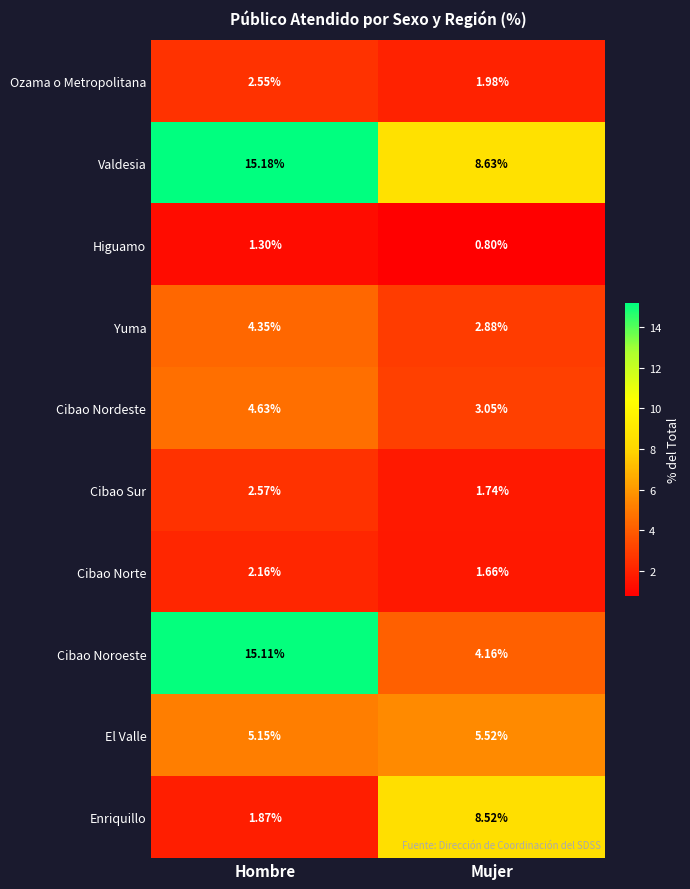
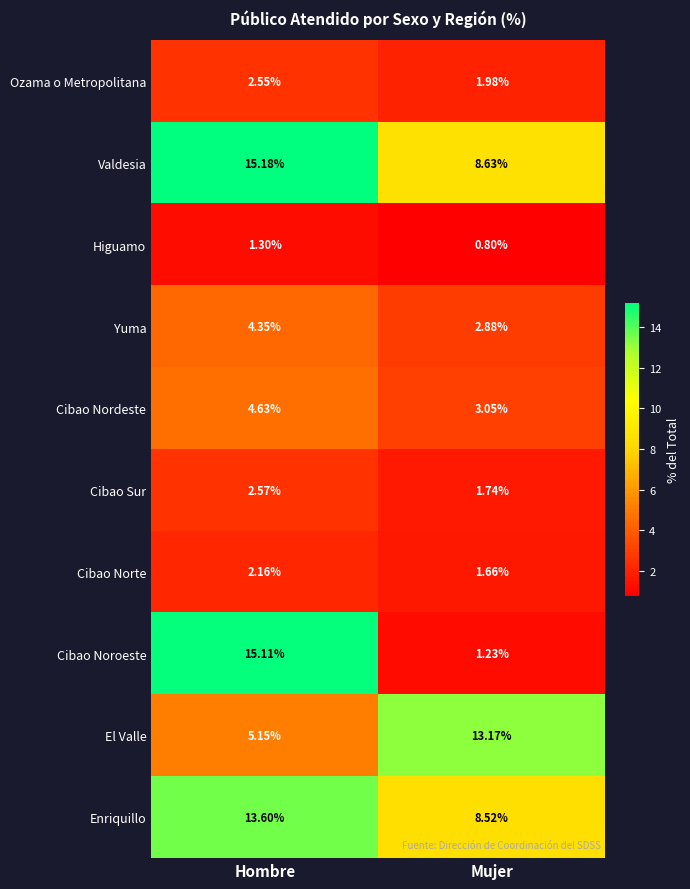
  {
    "Ozama o Metropolitana": {
      "Hombre": "2.55%",
      "Mujer": "1.98%"
    },
    "Valdesia": {
      "Hombre": "15.18%",
      "Mujer": "8.63%"
    },
    "Higuamo": {
      "Hombre": "1.30%",
      "Mujer": "0.80%"
    },
    "Yuma": {
      "Hombre": "4.35%",
      "Mujer": "2.88%"
    },
    "Cibao Nordeste": {
      "Hombre": "4.63%",
      "Mujer": "3.05%"
    },
    "Cibao Sur": {
      "Hombre": "2.57%",
      "Mujer": "1.74%"
    },
    "Cibao Norte": {
      "Hombre": "2.16%",
      "Mujer": "1.66%"
    },
    "Cibao Noroeste": {
      "Hombre": "15.11%",
-     "Mujer": "4.16%"
+     "Mujer": "1.23%"
    },
    "El Valle": {
      "Hombre": "5.15%",
-     "Mujer": "5.52%"
+     "Mujer": "13.17%"
    },
    "Enriquillo": {
-     "Hombre": "1.87%"
+     "Hombre": "13.60%"
    }
  }
